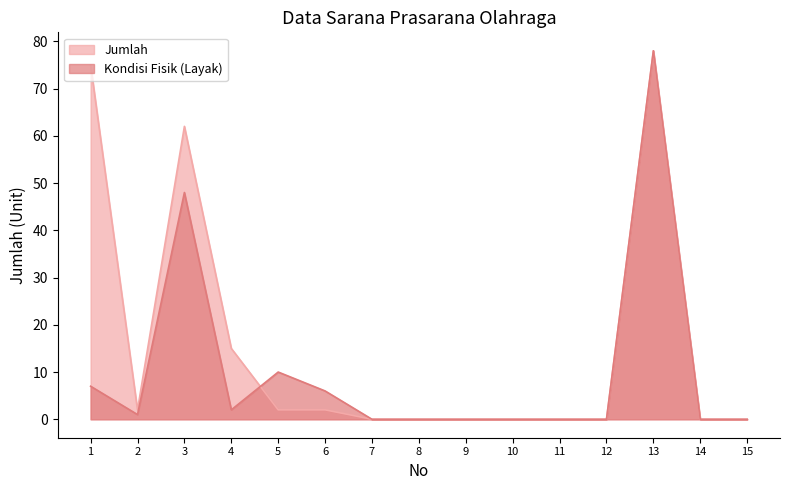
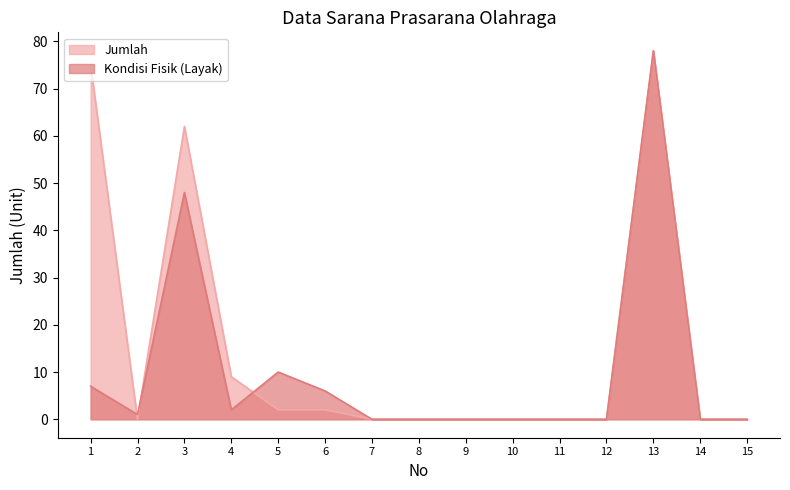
  {
    "Jumlah": {
-     "2": 2,
+     "2": 0,
      "3": 62,
-     "4": 15,
+     "4": 9,
      "5": 2,
      "6": 2
    },
    "Kondisi Fisik (Layak)": {
      "1": 7,
      "2": 1,
      "3": 48,
      "4": 2,
      "5": 10,
      "6": 6
    }
  }
